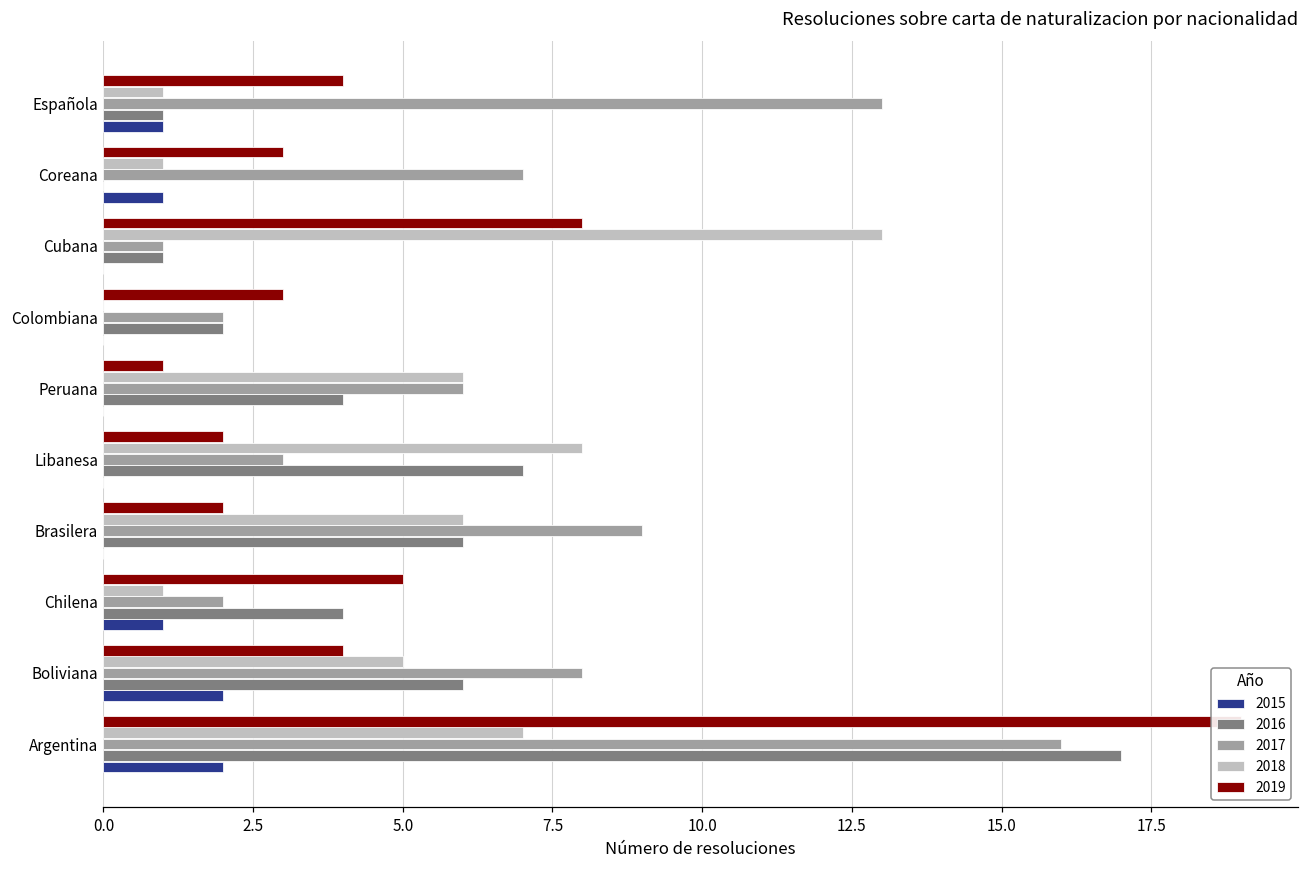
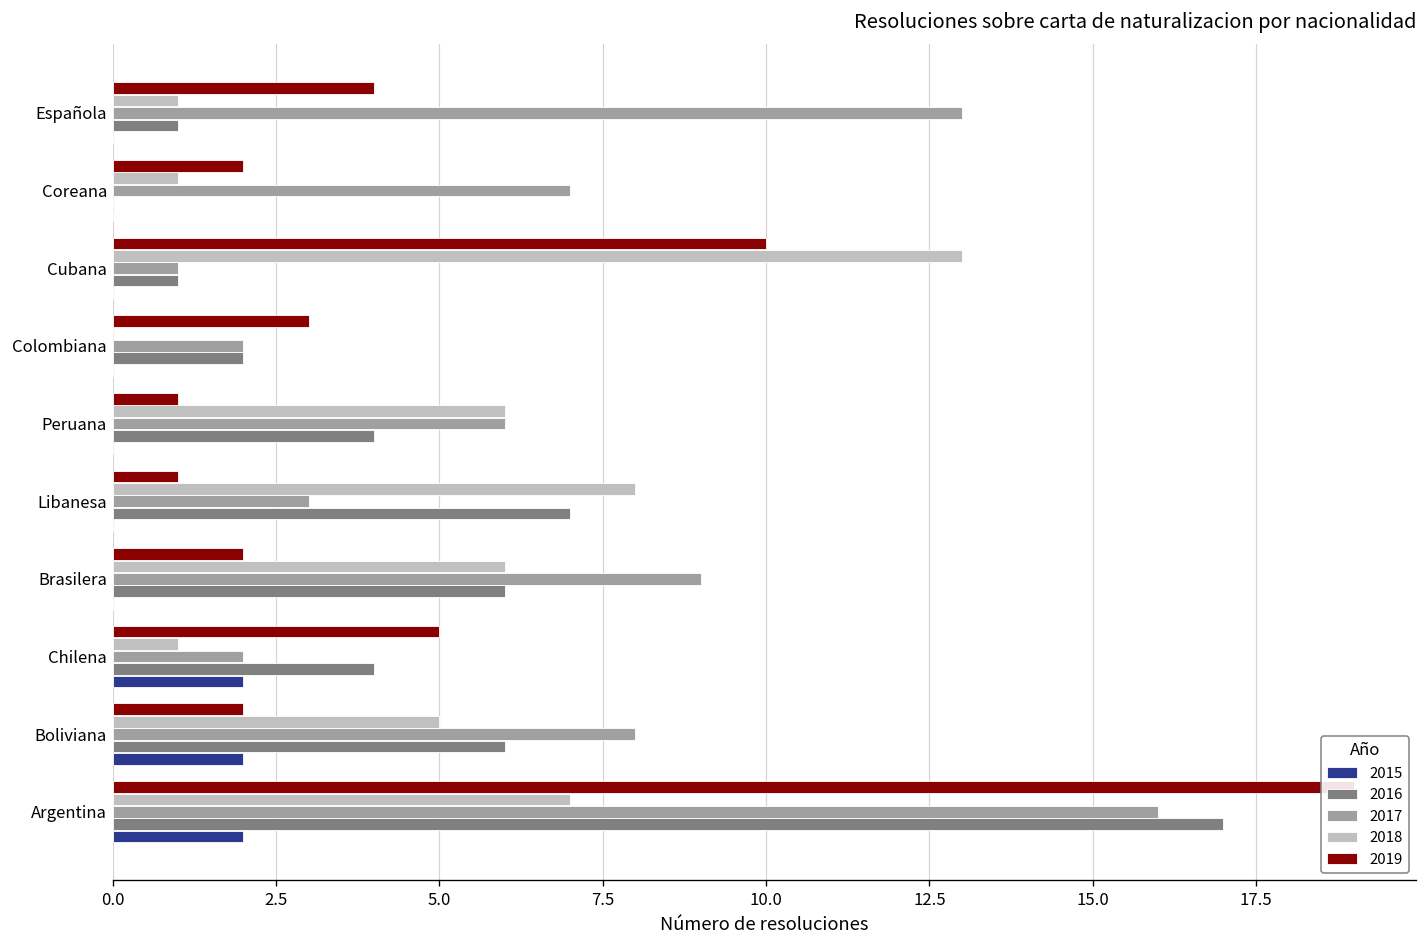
  {
    "2015": {
-     "Española": 1,
-     "Coreana": 1,
+     "Española": 0,
+     "Coreana": 0,
      "Cubana": 0,
      "Colombiana": 0,
      "Peruana": 0,
      "Libanesa": 0,
      "Brasilera": 0,
-     "Chilena": 1,
+     "Chilena": 2,
      "Boliviana": 2,
      "Argentina": 2
    },
    "2019": {
      "Española": 4,
-     "Coreana": 3,
-     "Cubana": 8,
+     "Coreana": 2,
+     "Cubana": 10,
      "Colombiana": 3,
      "Peruana": 1,
-     "Libanesa": 2,
+     "Libanesa": 1,
      "Brasilera": 2,
      "Chilena": 5,
-     "Boliviana": 4
+     "Boliviana": 2
    }
  }
